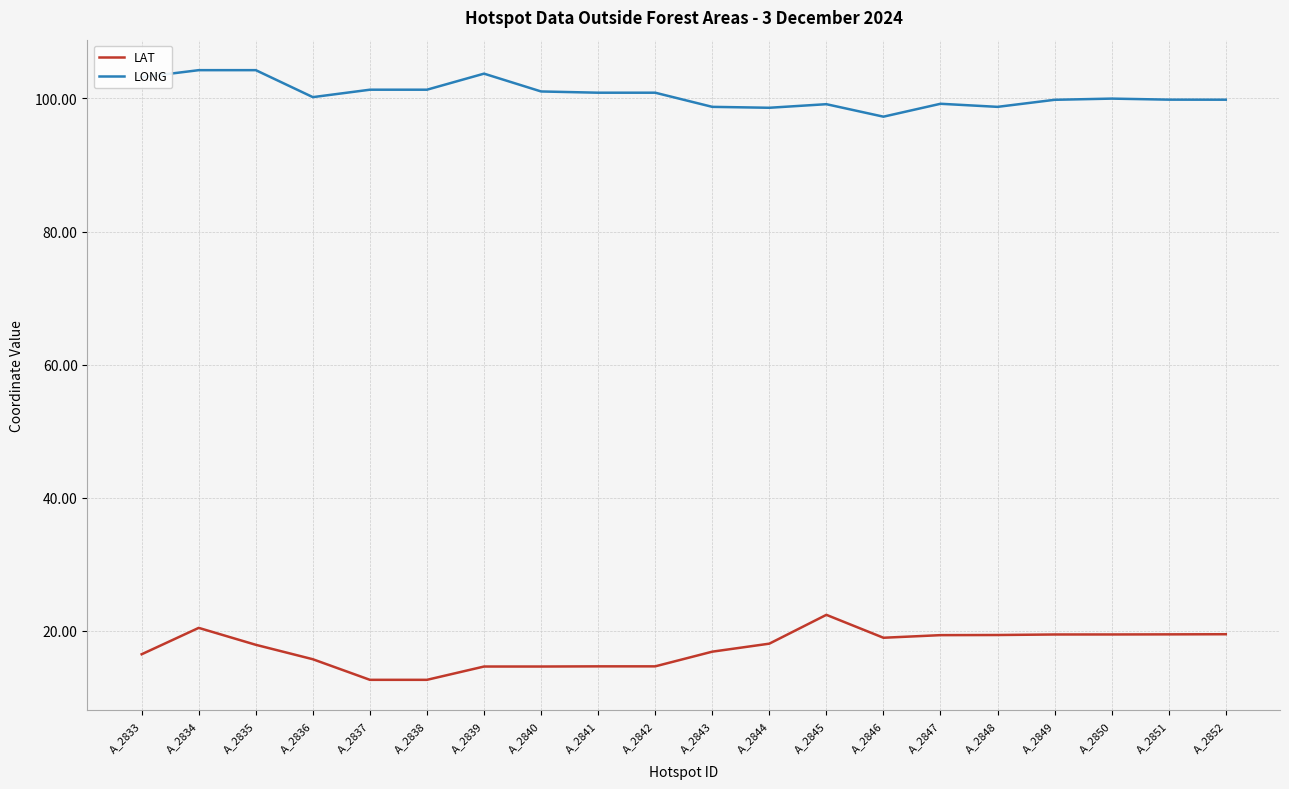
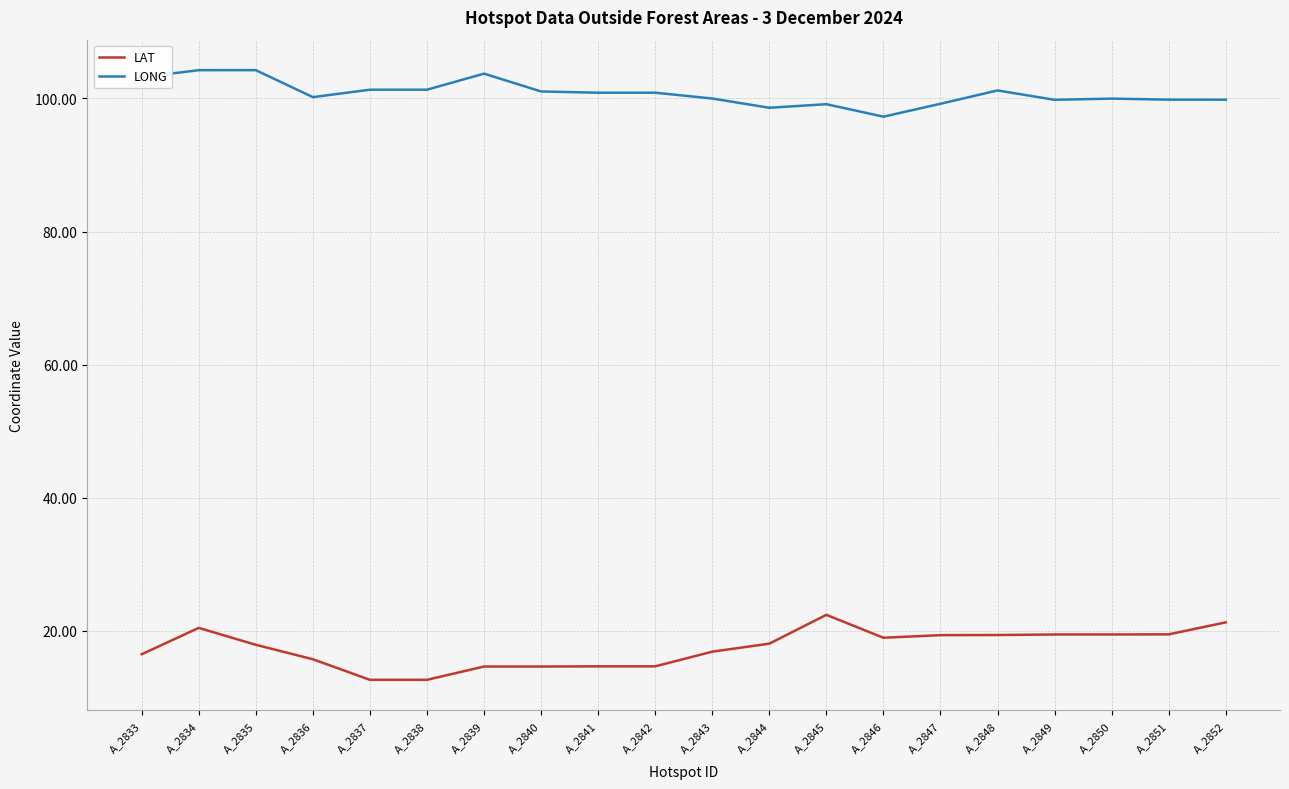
  {
    "LAT": {
      "A_2833": 16,
      "A_2834": 20,
      "A_2835": 18,
      "A_2836": 16,
      "A_2837": 13,
      "A_2838": 13,
      "A_2839": 15,
      "A_2840": 15,
      "A_2841": 15,
      "A_2842": 15,
      "A_2843": 17,
      "A_2844": 18,
      "A_2845": 22,
      "A_2846": 19,
      "A_2847": 19,
      "A_2848": 19,
      "A_2849": 19,
      "A_2850": 19,
      "A_2851": 19,
-     "A_2852": 20
+     "A_2852": 21
    },
    "LONG": {
      "A_2834": 104,
      "A_2835": 104,
      "A_2836": 100,
      "A_2837": 101,
      "A_2838": 101,
      "A_2839": 104,
      "A_2840": 101,
      "A_2841": 101,
      "A_2842": 101,
-     "A_2843": 99,
+     "A_2843": 100,
      "A_2844": 99,
      "A_2845": 99,
      "A_2846": 97,
      "A_2847": 99,
-     "A_2848": 99,
+     "A_2848": 101,
      "A_2849": 100,
      "A_2850": 100,
      "A_2851": 100,
      "A_2852": 100
    }
  }
